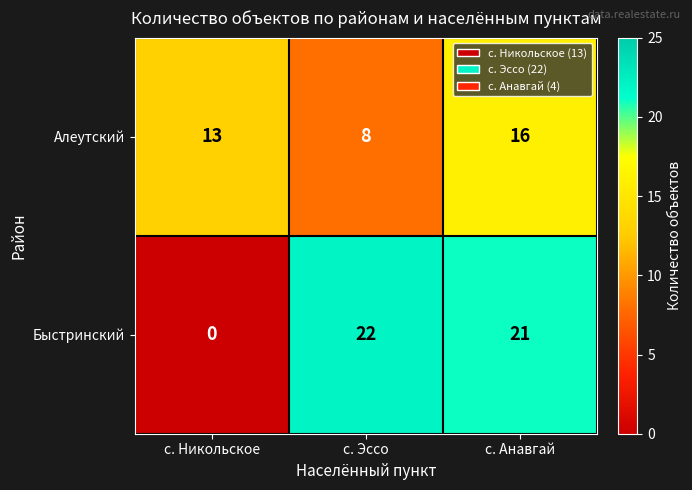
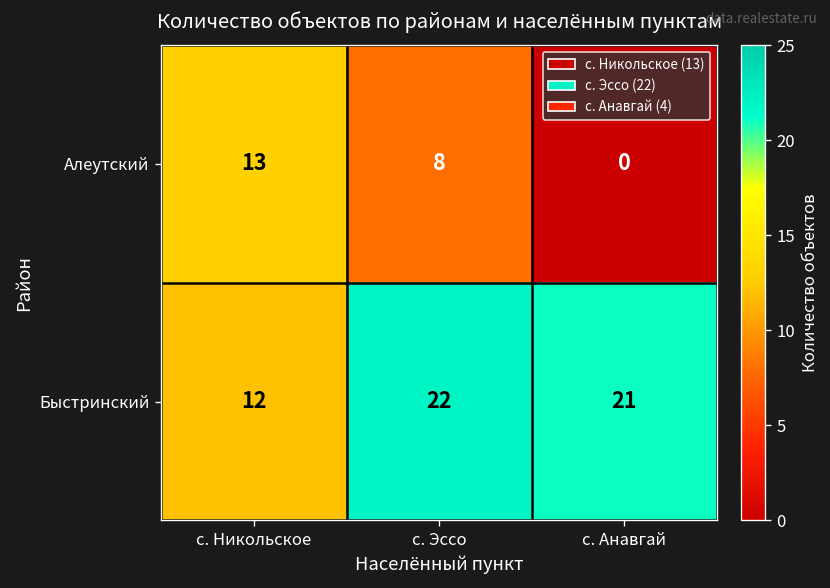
  {
    "Алеутский": {
      "с. Никольское": 13,
      "с. Эссо": 8,
-     "с. Анавгай": 16
+     "с. Анавгай": 0
    },
    "Быстринский": {
-     "с. Никольское": 0,
+     "с. Никольское": 12,
      "с. Эссо": 22,
      "с. Анавгай": 21
    }
  }
